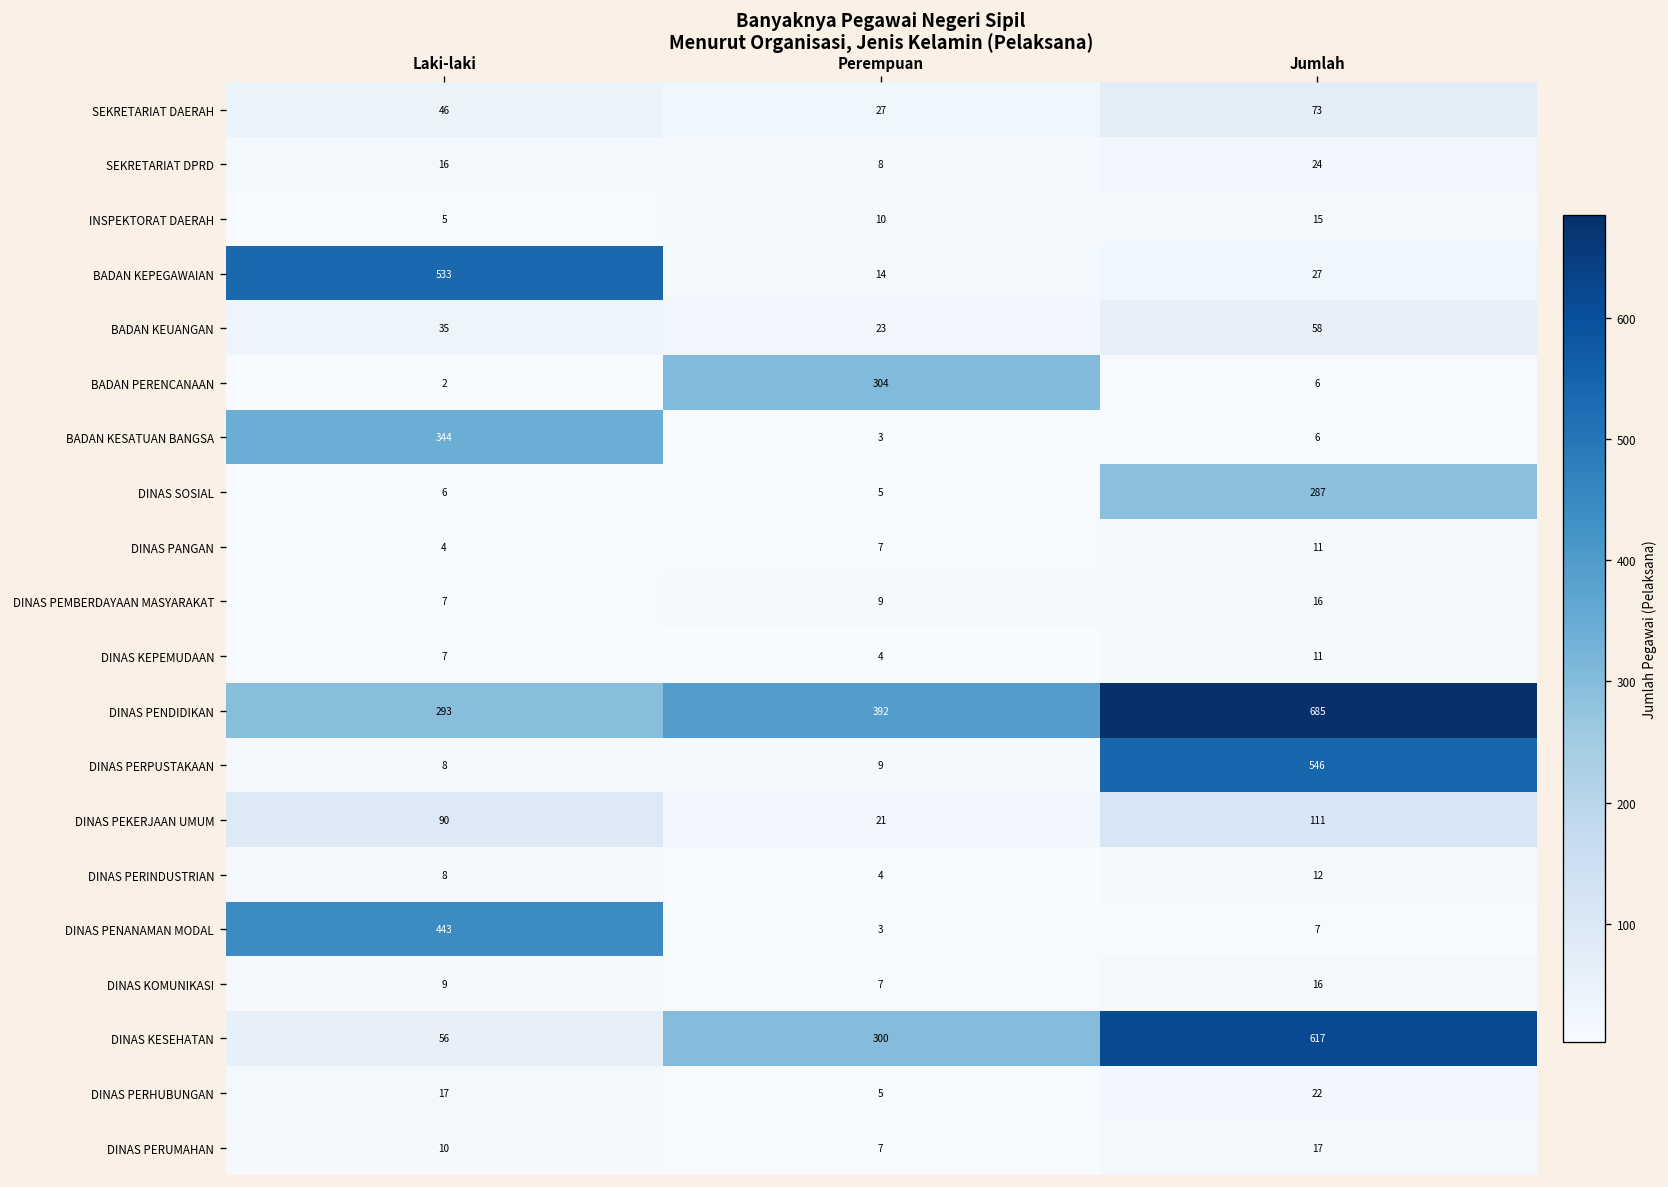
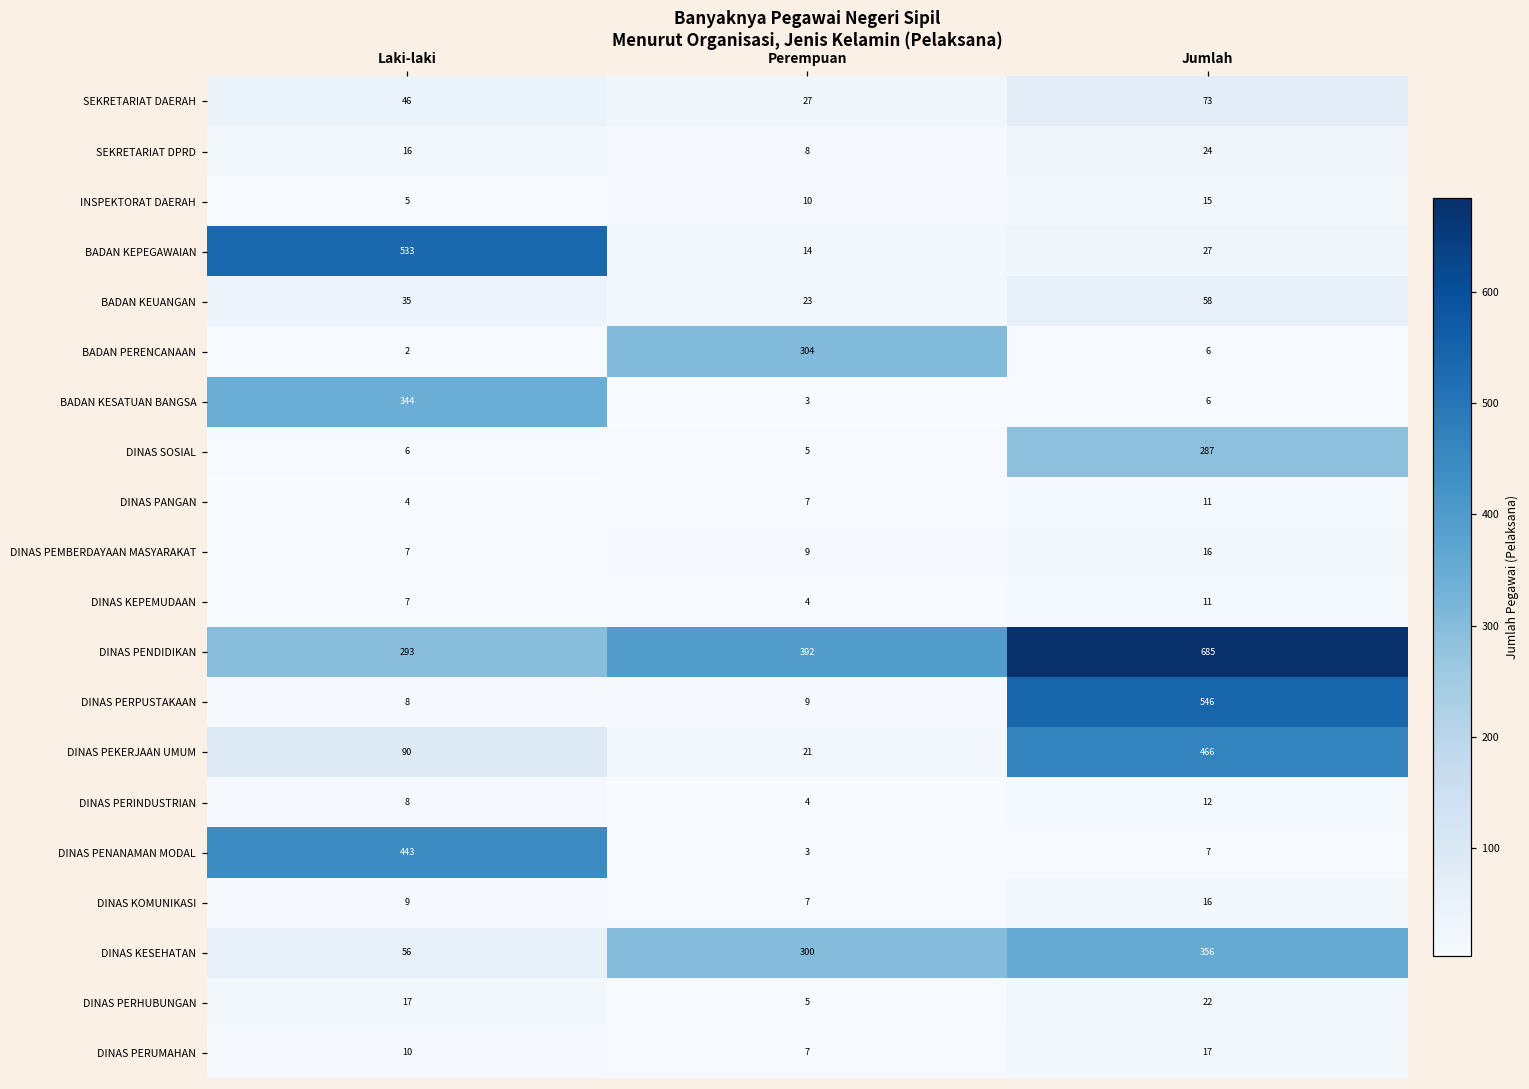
  {
    "SEKRETARIAT DAERAH": {
      "Laki-laki": 46,
      "Perempuan": 27,
      "Jumlah": 73
    },
    "SEKRETARIAT DPRD": {
      "Laki-laki": 16,
      "Perempuan": 8,
      "Jumlah": 24
    },
    "INSPEKTORAT DAERAH": {
      "Laki-laki": 5,
      "Perempuan": 10,
      "Jumlah": 15
    },
    "BADAN KEPEGAWAIAN": {
      "Laki-laki": 533,
      "Perempuan": 14,
      "Jumlah": 27
    },
    "BADAN KEUANGAN": {
      "Laki-laki": 35,
      "Perempuan": 23,
      "Jumlah": 58
    },
    "BADAN PERENCANAAN": {
      "Laki-laki": 2,
      "Perempuan": 304,
      "Jumlah": 6
    },
    "BADAN KESATUAN BANGSA": {
      "Laki-laki": 344,
      "Perempuan": 3,
      "Jumlah": 6
    },
    "DINAS SOSIAL": {
      "Laki-laki": 6,
      "Perempuan": 5,
      "Jumlah": 287
    },
    "DINAS PANGAN": {
      "Laki-laki": 4,
      "Perempuan": 7,
      "Jumlah": 11
    },
    "DINAS PEMBERDAYAAN MASYARAKAT": {
      "Laki-laki": 7,
      "Perempuan": 9,
      "Jumlah": 16
    },
    "DINAS KEPEMUDAAN": {
      "Laki-laki": 7,
      "Perempuan": 4,
      "Jumlah": 11
    },
    "DINAS PENDIDIKAN": {
      "Laki-laki": 293,
      "Perempuan": 392,
      "Jumlah": 685
    },
    "DINAS PERPUSTAKAAN": {
      "Laki-laki": 8,
      "Perempuan": 9,
      "Jumlah": 546
    },
    "DINAS PEKERJAAN UMUM": {
      "Laki-laki": 90,
      "Perempuan": 21,
-     "Jumlah": 111
+     "Jumlah": 466
    },
    "DINAS PERINDUSTRIAN": {
      "Laki-laki": 8,
      "Perempuan": 4,
      "Jumlah": 12
    },
    "DINAS PENANAMAN MODAL": {
      "Laki-laki": 443,
      "Perempuan": 3,
      "Jumlah": 7
    },
    "DINAS KOMUNIKASI": {
      "Laki-laki": 9,
      "Perempuan": 7,
      "Jumlah": 16
    },
    "DINAS KESEHATAN": {
      "Laki-laki": 56,
      "Perempuan": 300,
-     "Jumlah": 617
+     "Jumlah": 356
    },
    "DINAS PERHUBUNGAN": {
      "Laki-laki": 17,
      "Perempuan": 5,
      "Jumlah": 22
    },
    "DINAS PERUMAHAN": {
      "Laki-laki": 10,
      "Perempuan": 7,
      "Jumlah": 17
    }
  }
